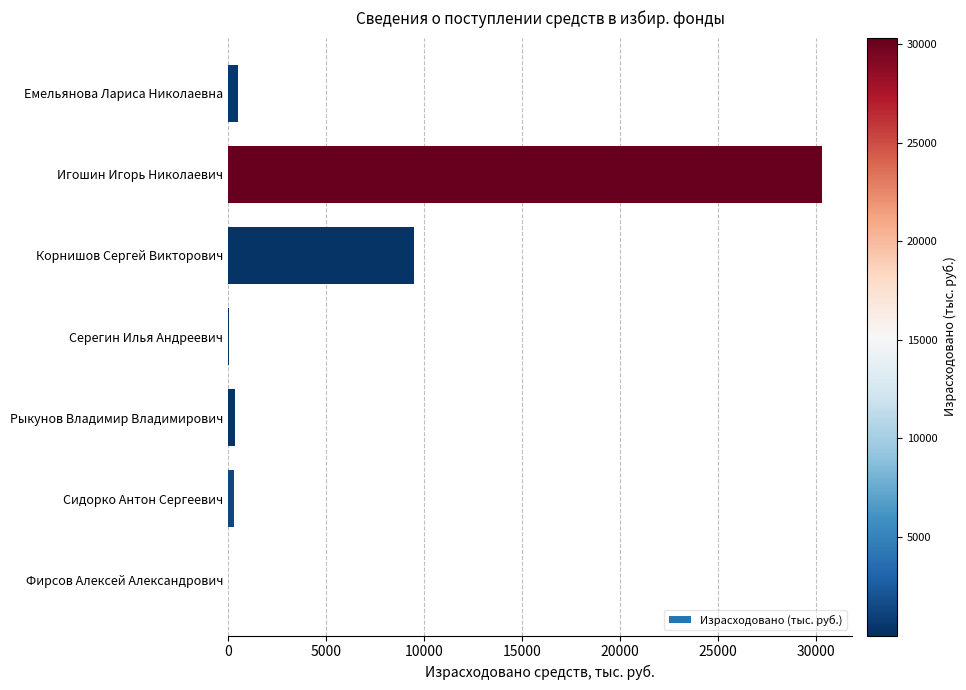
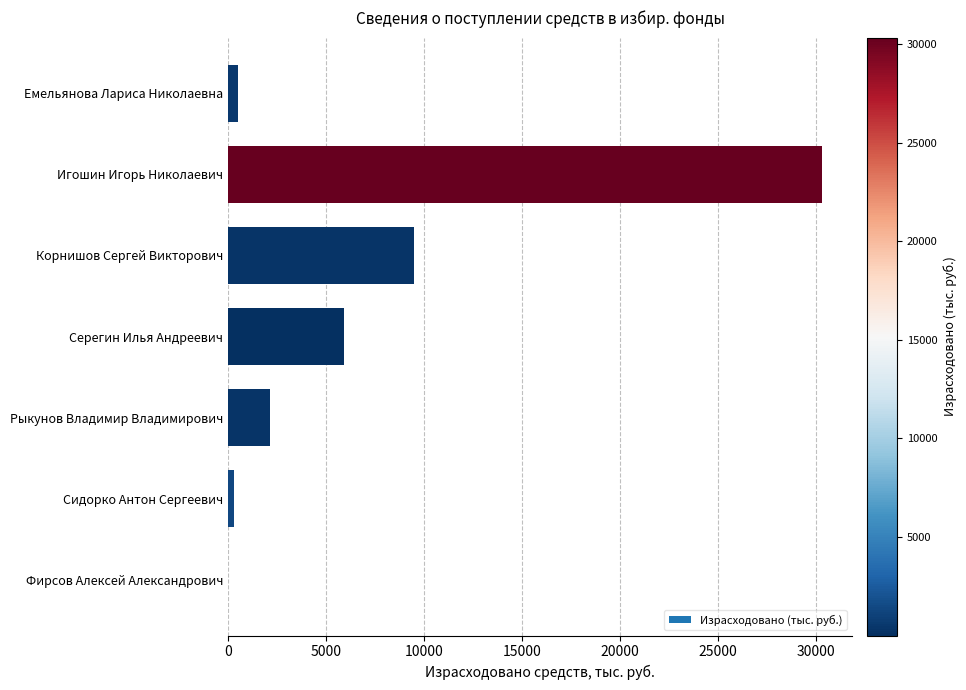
  {
    "Емельянова Лариса Николаевна": 500,
    "Игошин Игорь Николаевич": 30300,
    "Корнишов Сергей Викторович": 9500,
-   "Серегин Илья Андреевич": 0,
-   "Рыкунов Владимир Владимирович": 300,
+   "Серегин Илья Андреевич": 5900,
+   "Рыкунов Владимир Владимирович": 2100,
    "Сидорко Антон Сергеевич": 300
  }
